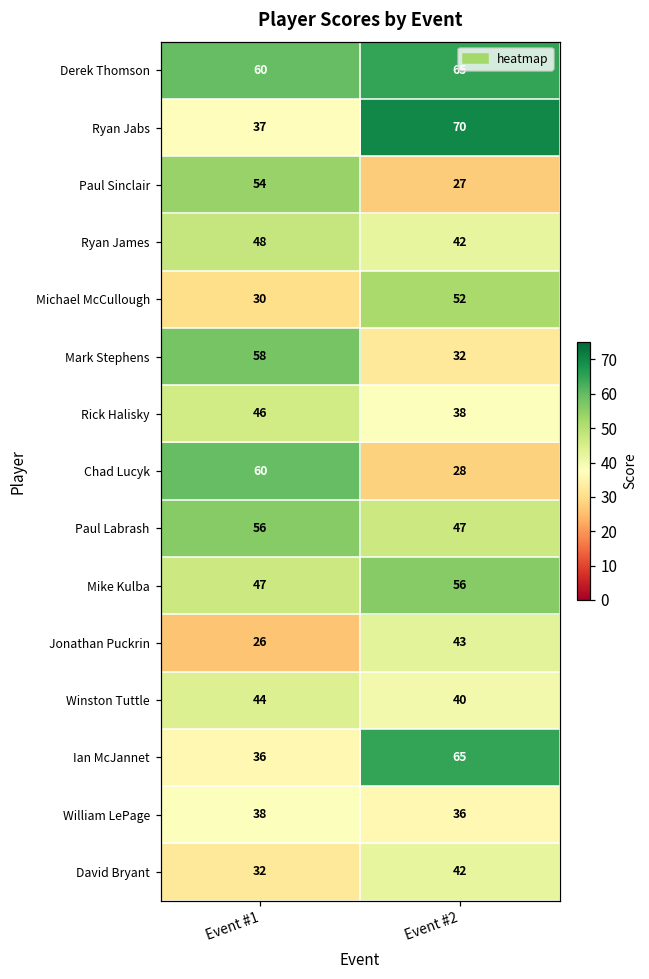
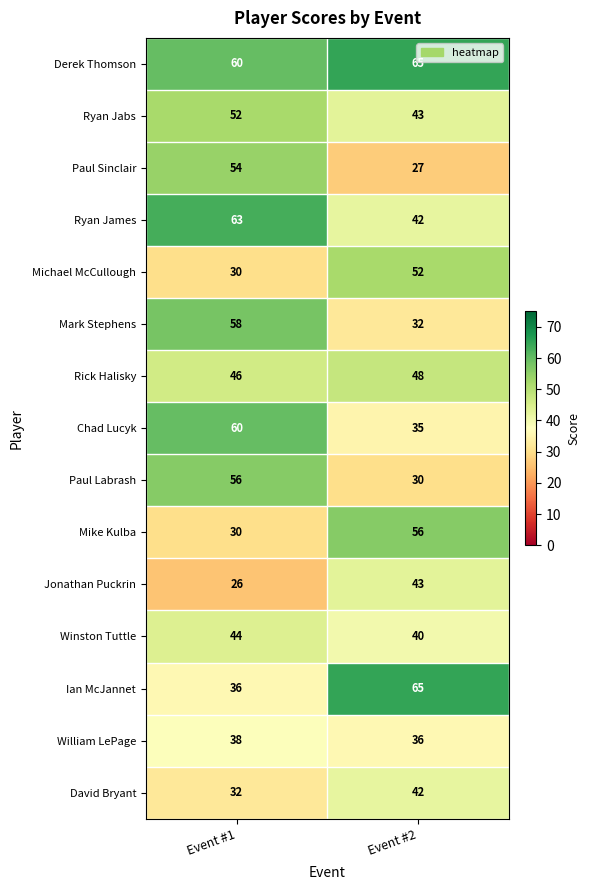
  {
    "Derek Thomson": {
      "Event #1": 60
    },
    "Ryan Jabs": {
-     "Event #1": 37,
-     "Event #2": 70
+     "Event #1": 52,
+     "Event #2": 43
    },
    "Paul Sinclair": {
      "Event #1": 54,
      "Event #2": 27
    },
    "Ryan James": {
-     "Event #1": 48,
+     "Event #1": 63,
      "Event #2": 42
    },
    "Michael McCullough": {
      "Event #1": 30,
      "Event #2": 52
    },
    "Mark Stephens": {
      "Event #1": 58,
      "Event #2": 32
    },
    "Rick Halisky": {
      "Event #1": 46,
-     "Event #2": 38
+     "Event #2": 48
    },
    "Chad Lucyk": {
      "Event #1": 60,
-     "Event #2": 28
+     "Event #2": 35
    },
    "Paul Labrash": {
      "Event #1": 56,
-     "Event #2": 47
+     "Event #2": 30
    },
    "Mike Kulba": {
-     "Event #1": 47,
+     "Event #1": 30,
      "Event #2": 56
    },
    "Jonathan Puckrin": {
      "Event #1": 26,
      "Event #2": 43
    },
    "Winston Tuttle": {
      "Event #1": 44,
      "Event #2": 40
    },
    "Ian McJannet": {
      "Event #1": 36,
      "Event #2": 65
    },
    "William LePage": {
      "Event #1": 38,
      "Event #2": 36
    },
    "David Bryant": {
      "Event #1": 32,
      "Event #2": 42
    }
  }
